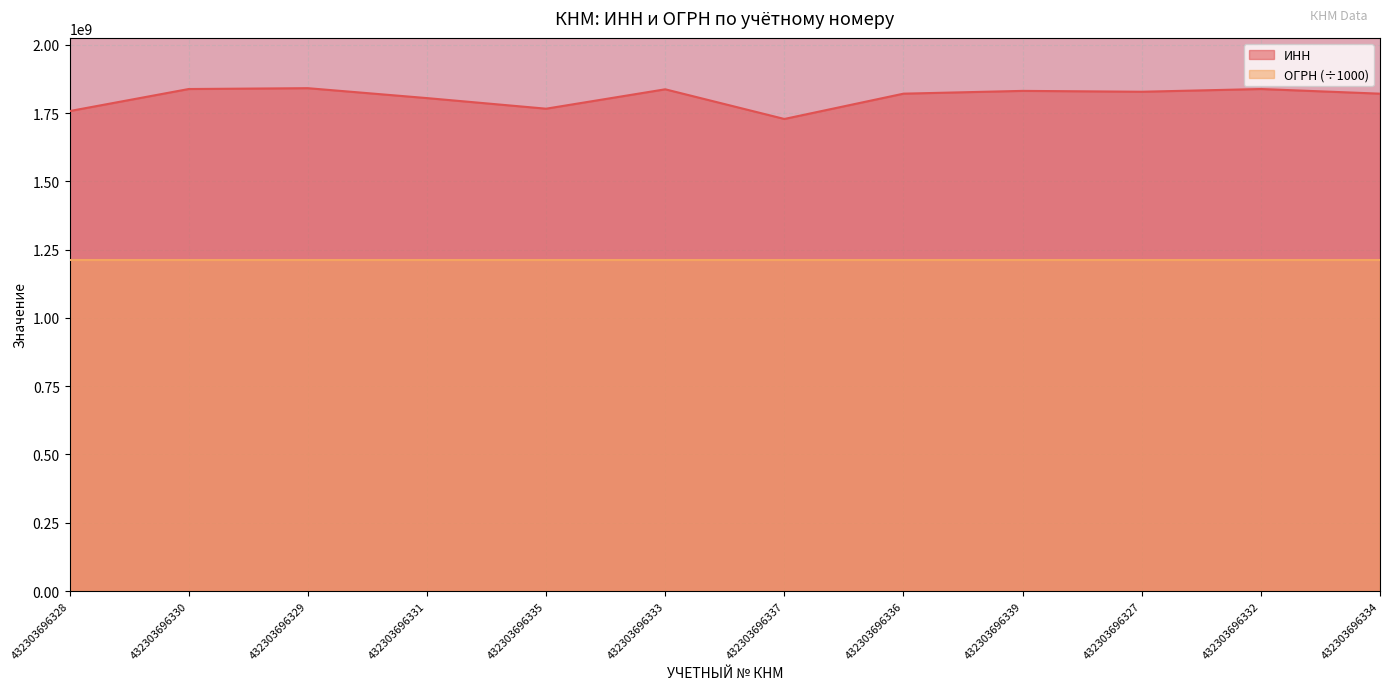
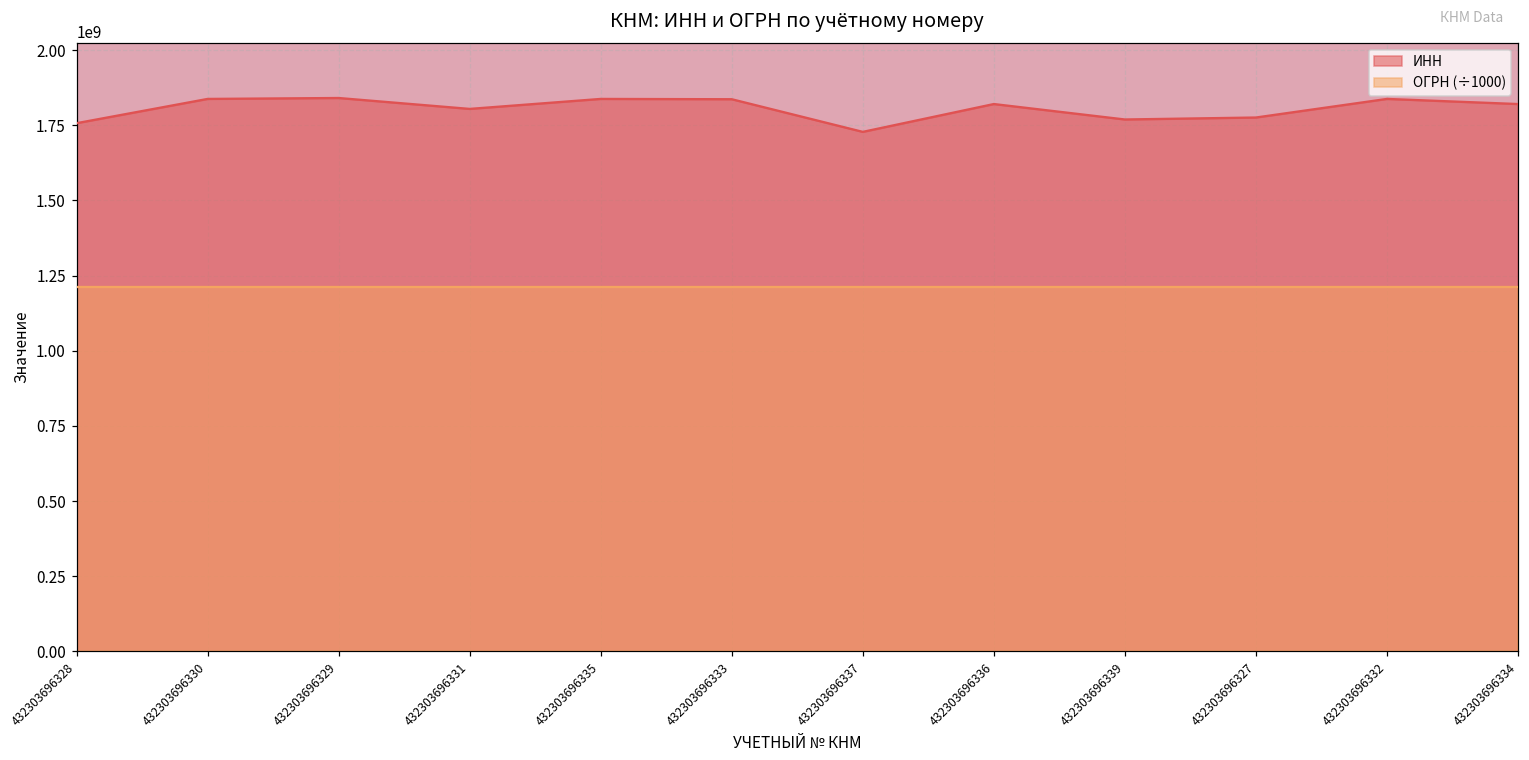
  {
    "ИНН": {
      "432303696328": 1760000000,
      "432303696330": 1840000000,
      "432303696329": 1840000000,
      "432303696331": 1800000000,
-     "432303696335": 1770000000,
+     "432303696335": 1840000000,
      "432303696333": 1840000000,
      "432303696337": 1730000000,
      "432303696336": 1820000000,
-     "432303696339": 1830000000,
-     "432303696327": 1830000000,
+     "432303696339": 1770000000,
+     "432303696327": 1780000000,
      "432303696332": 1840000000,
      "432303696334": 1820000000
    },
    "ОГРН (÷1000)": {
      "432303696328": 1210000000,
      "432303696330": 1210000000,
      "432303696329": 1210000000,
      "432303696331": 1210000000,
      "432303696335": 1210000000,
      "432303696333": 1210000000,
      "432303696337": 1210000000,
      "432303696336": 1210000000,
      "432303696339": 1210000000,
      "432303696327": 1210000000,
      "432303696332": 1210000000,
      "432303696334": 1210000000
    }
  }
